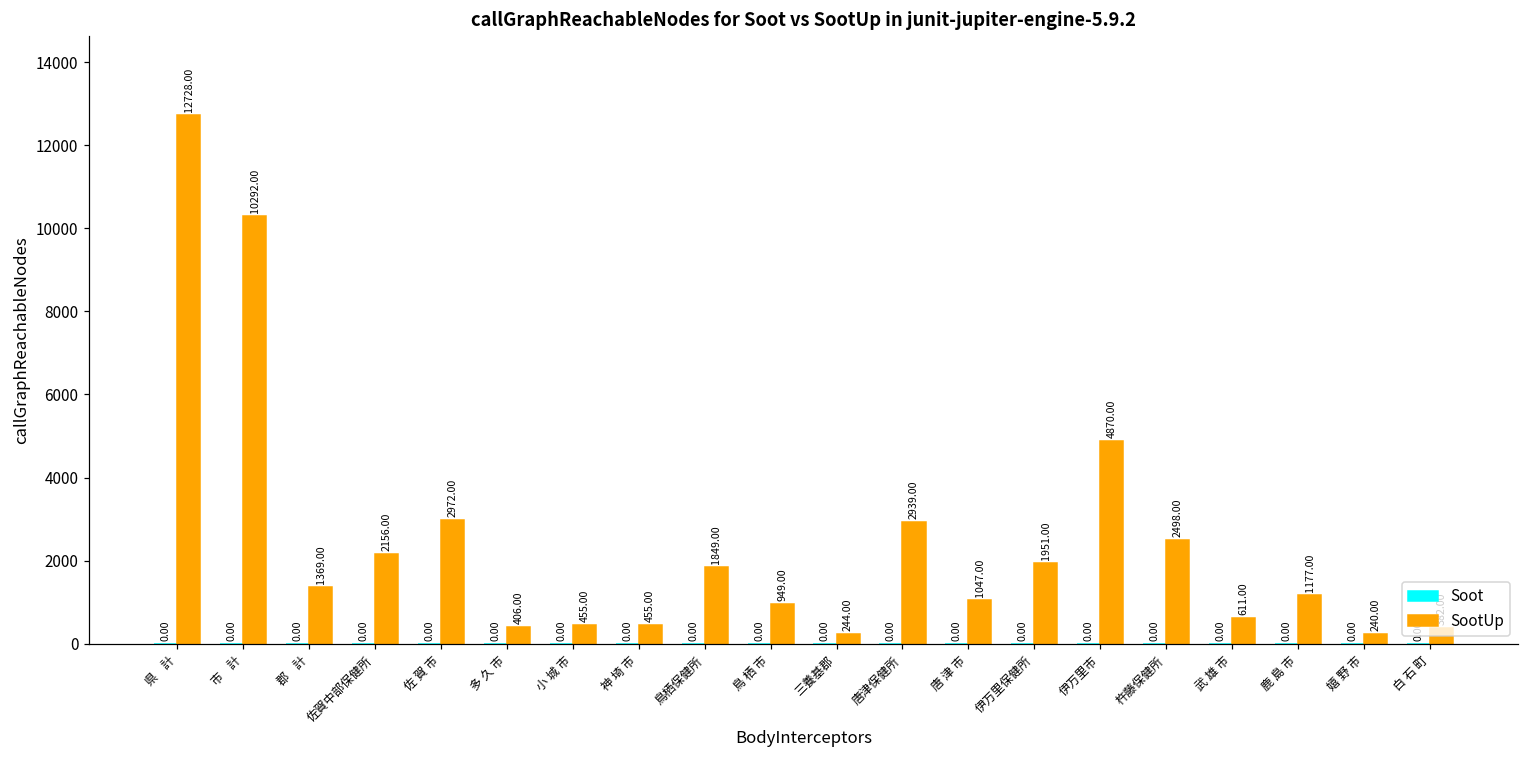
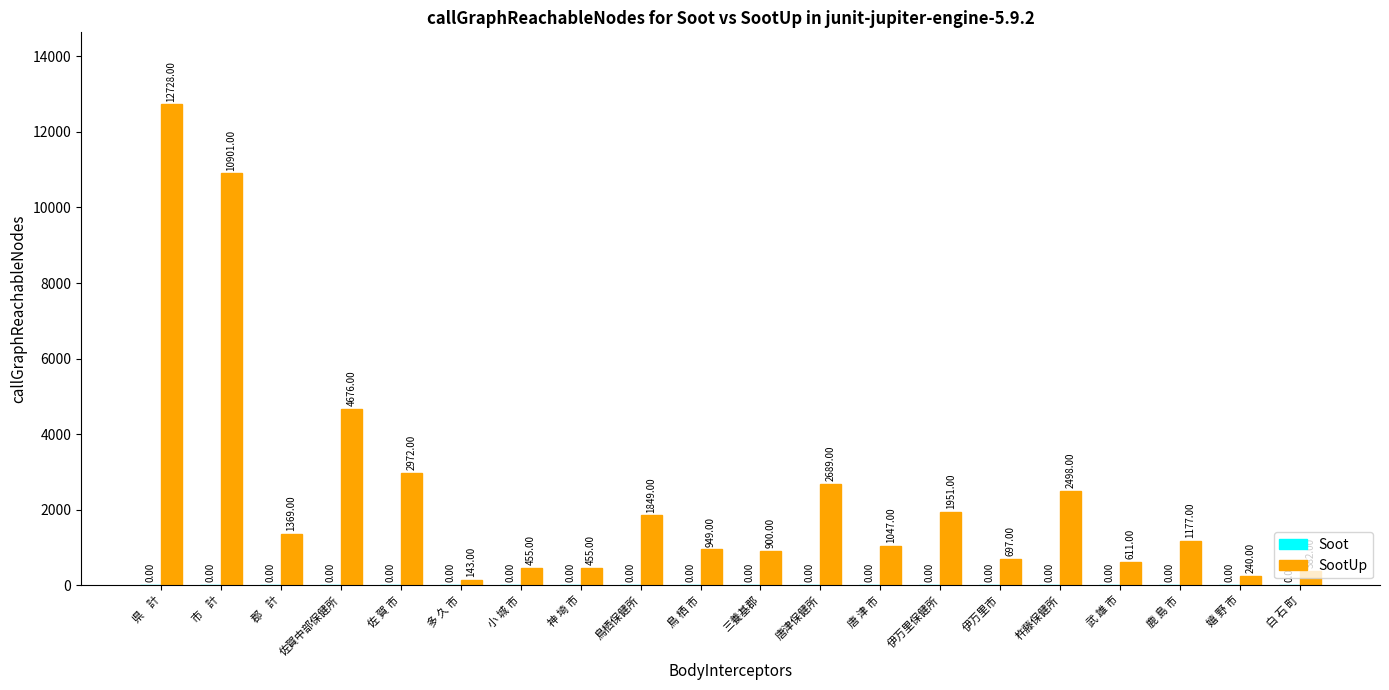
  {
    "Soot": {
      "県 計": 0.00,
      "市 計": 0.00,
      "郡 計": 0.00,
      "佐賀中部保健所": 0.00,
      "佐 賀 市": 0.00,
      "多 久 市": 0.00,
      "小 城 市": 0.00,
      "神 埼 市": 0.00,
      "鳥栖保健所": 0.00,
      "鳥 栖 市": 0.00,
      "三養基郡": 0.00,
      "唐津保健所": 0.00,
      "唐 津 市": 0.00,
      "伊万里保健所": 0.00,
      "伊万里市": 0.00,
      "杵藤保健所": 0.00,
      "武 雄 市": 0.00,
      "鹿 島 市": 0.00,
      "嬉 野 市": 0.00
    },
    "SootUp": {
      "県 計": 12728.00,
-     "市 計": 10292.00,
+     "市 計": 10901.00,
      "郡 計": 1369.00,
-     "佐賀中部保健所": 2156.00,
+     "佐賀中部保健所": 4676.00,
      "佐 賀 市": 2972.00,
-     "多 久 市": 406.00,
+     "多 久 市": 143.00,
      "小 城 市": 455.00,
      "神 埼 市": 455.00,
      "鳥栖保健所": 1849.00,
      "鳥 栖 市": 949.00,
-     "三養基郡": 244.00,
-     "唐津保健所": 2939.00,
+     "三養基郡": 900.00,
+     "唐津保健所": 2689.00,
      "唐 津 市": 1047.00,
      "伊万里保健所": 1951.00,
-     "伊万里市": 4870.00,
+     "伊万里市": 697.00,
      "杵藤保健所": 2498.00,
      "武 雄 市": 611.00,
      "鹿 島 市": 1177.00,
      "嬉 野 市": 240.00
    }
  }
